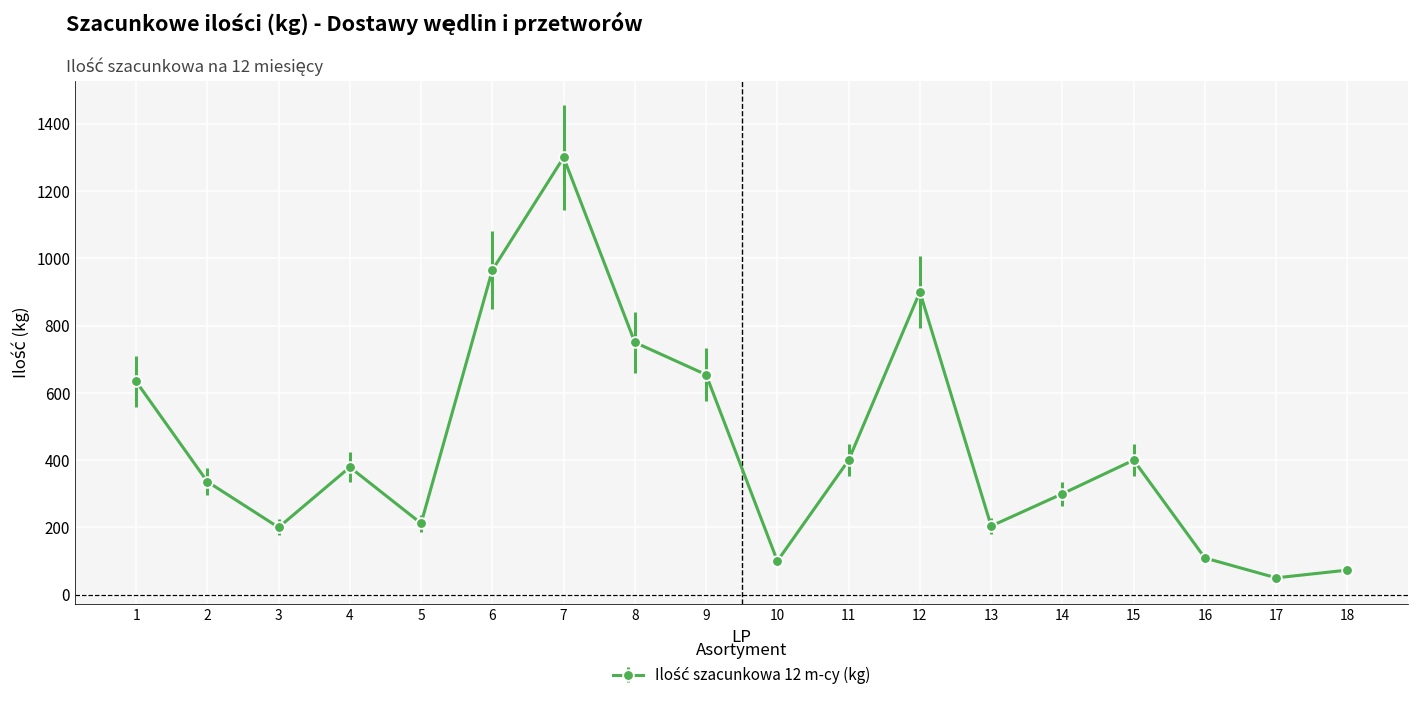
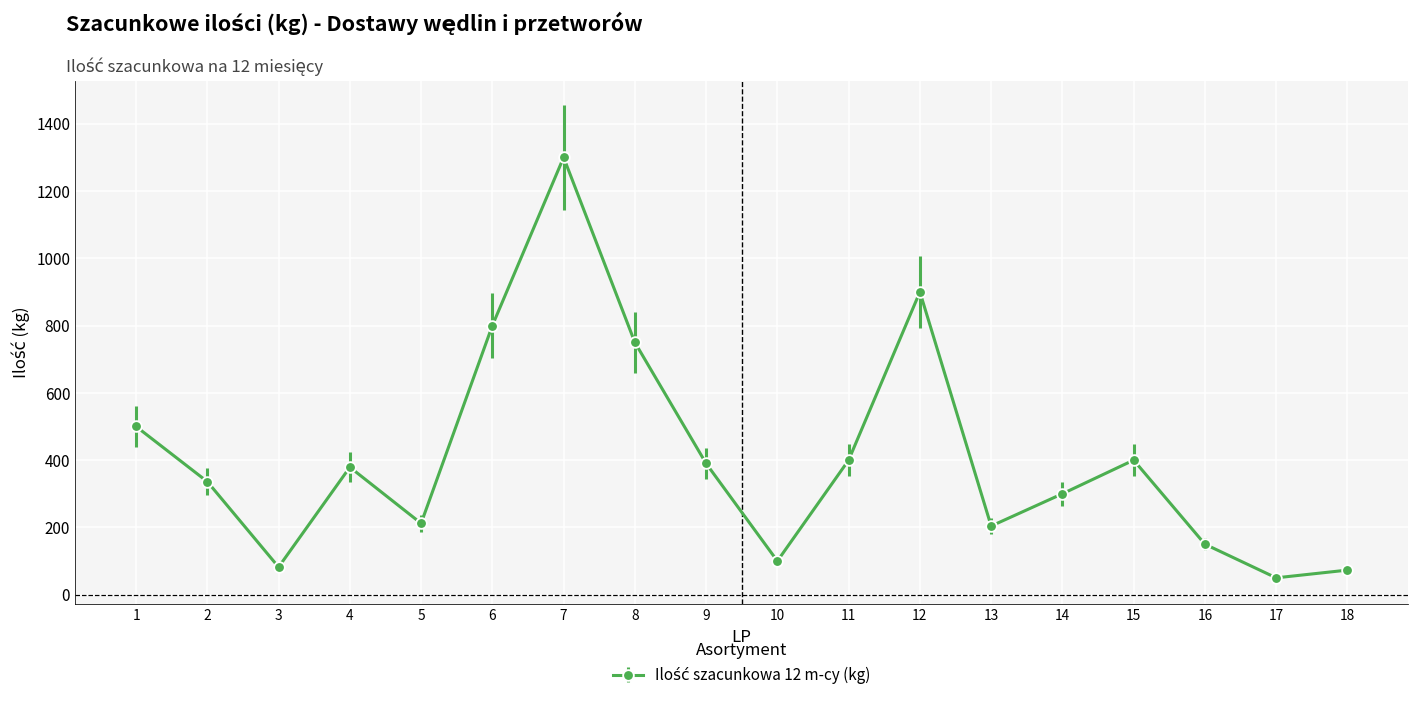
  {
-   "1": 630,
+   "1": 500,
    "2": 340,
-   "3": 200,
+   "3": 80,
    "4": 380,
    "5": 210,
-   "6": 970,
+   "6": 800,
    "7": 1300,
    "8": 750,
-   "9": 650,
+   "9": 390,
    "10": 100,
    "11": 400,
    "12": 900,
    "13": 200,
    "14": 300,
    "15": 400,
-   "16": 110,
+   "16": 150,
    "17": 50,
    "18": 70
  }
